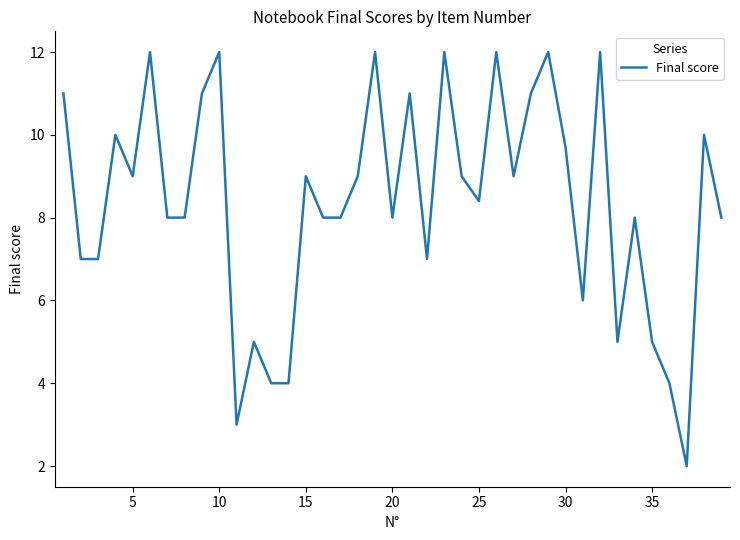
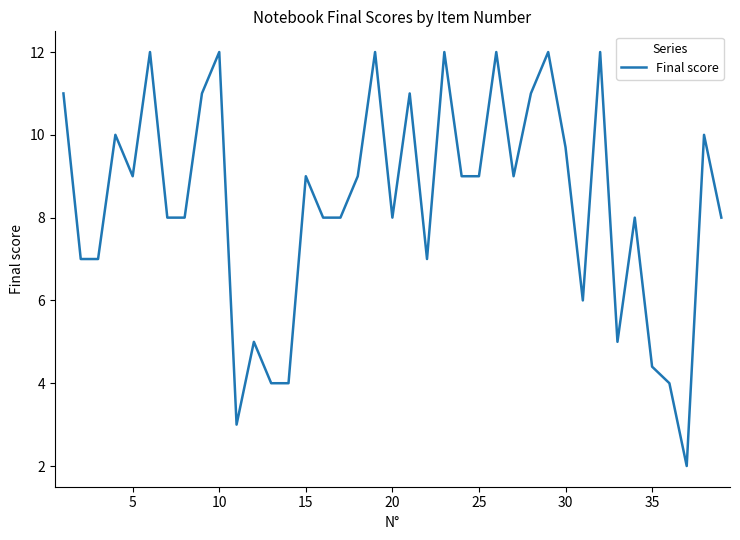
  {
    "5": 9.0,
    "10": 12.0,
    "15": 9.0,
    "20": 8.0,
-   "25": 8.4,
+   "25": 9.0,
    "30": 9.7,
-   "35": 5.0
+   "35": 4.4
  }
